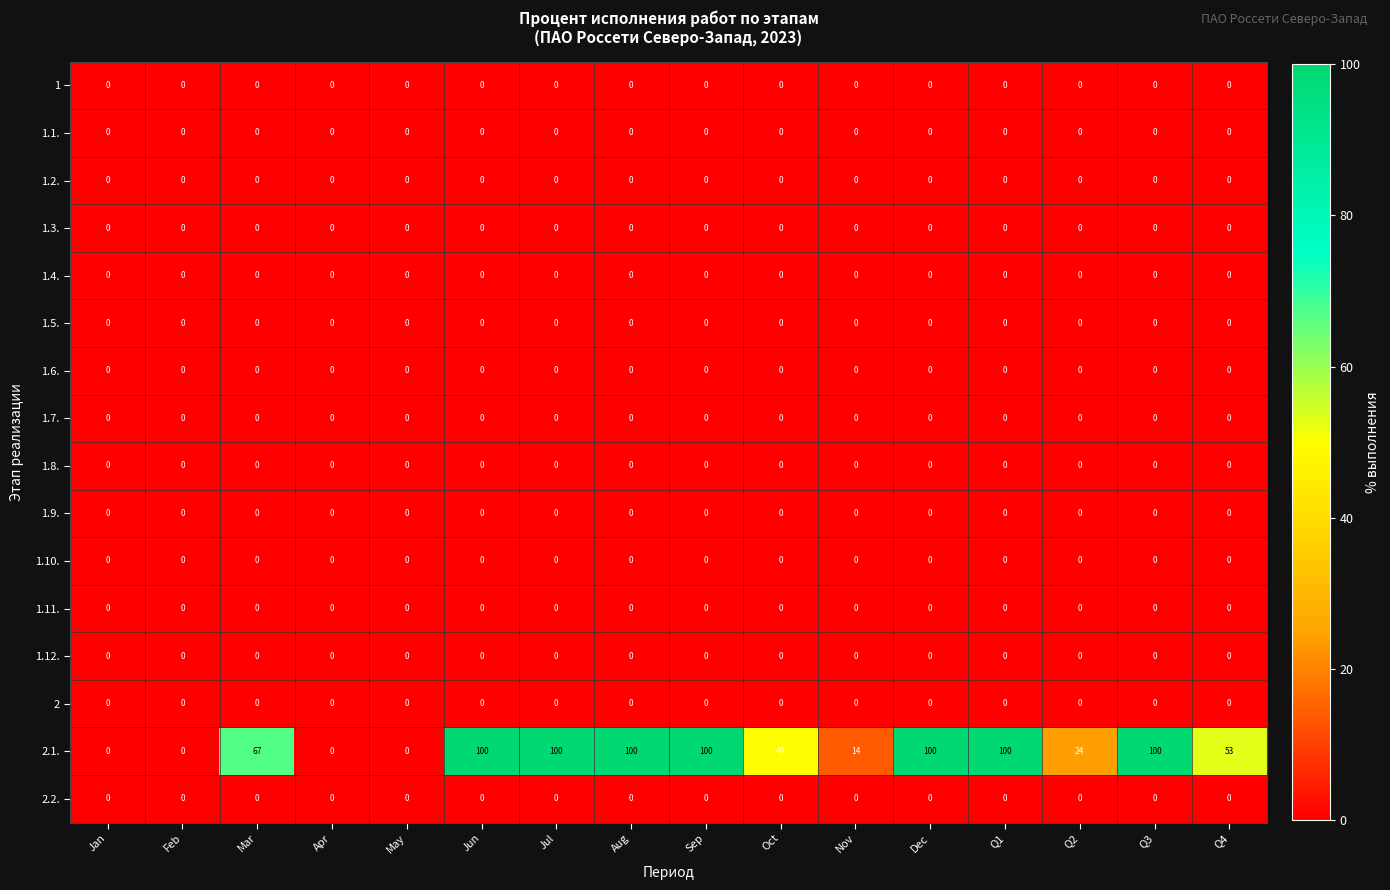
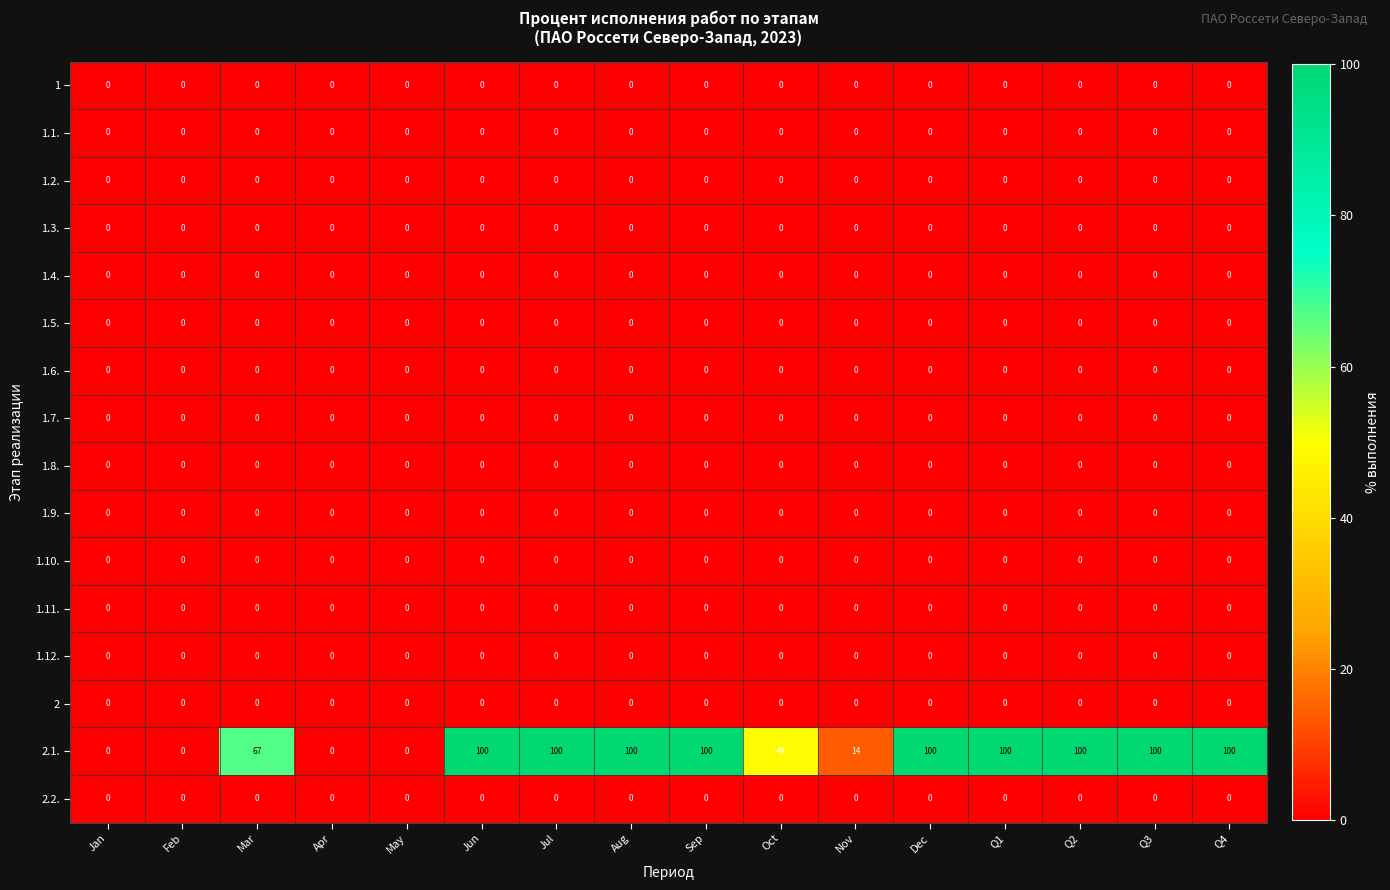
  {
    "2.1.": {
      "Jan": 0,
      "Feb": 0,
      "Mar": 67,
      "Apr": 0,
      "May": 0,
      "Jun": 100,
      "Jul": 100,
      "Aug": 100,
      "Sep": 100,
      "Oct": 49,
      "Nov": 14,
      "Dec": 100,
      "Q1": 100,
-     "Q2": 24,
+     "Q2": 100,
      "Q3": 100,
-     "Q4": 53
+     "Q4": 100
    }
  }
